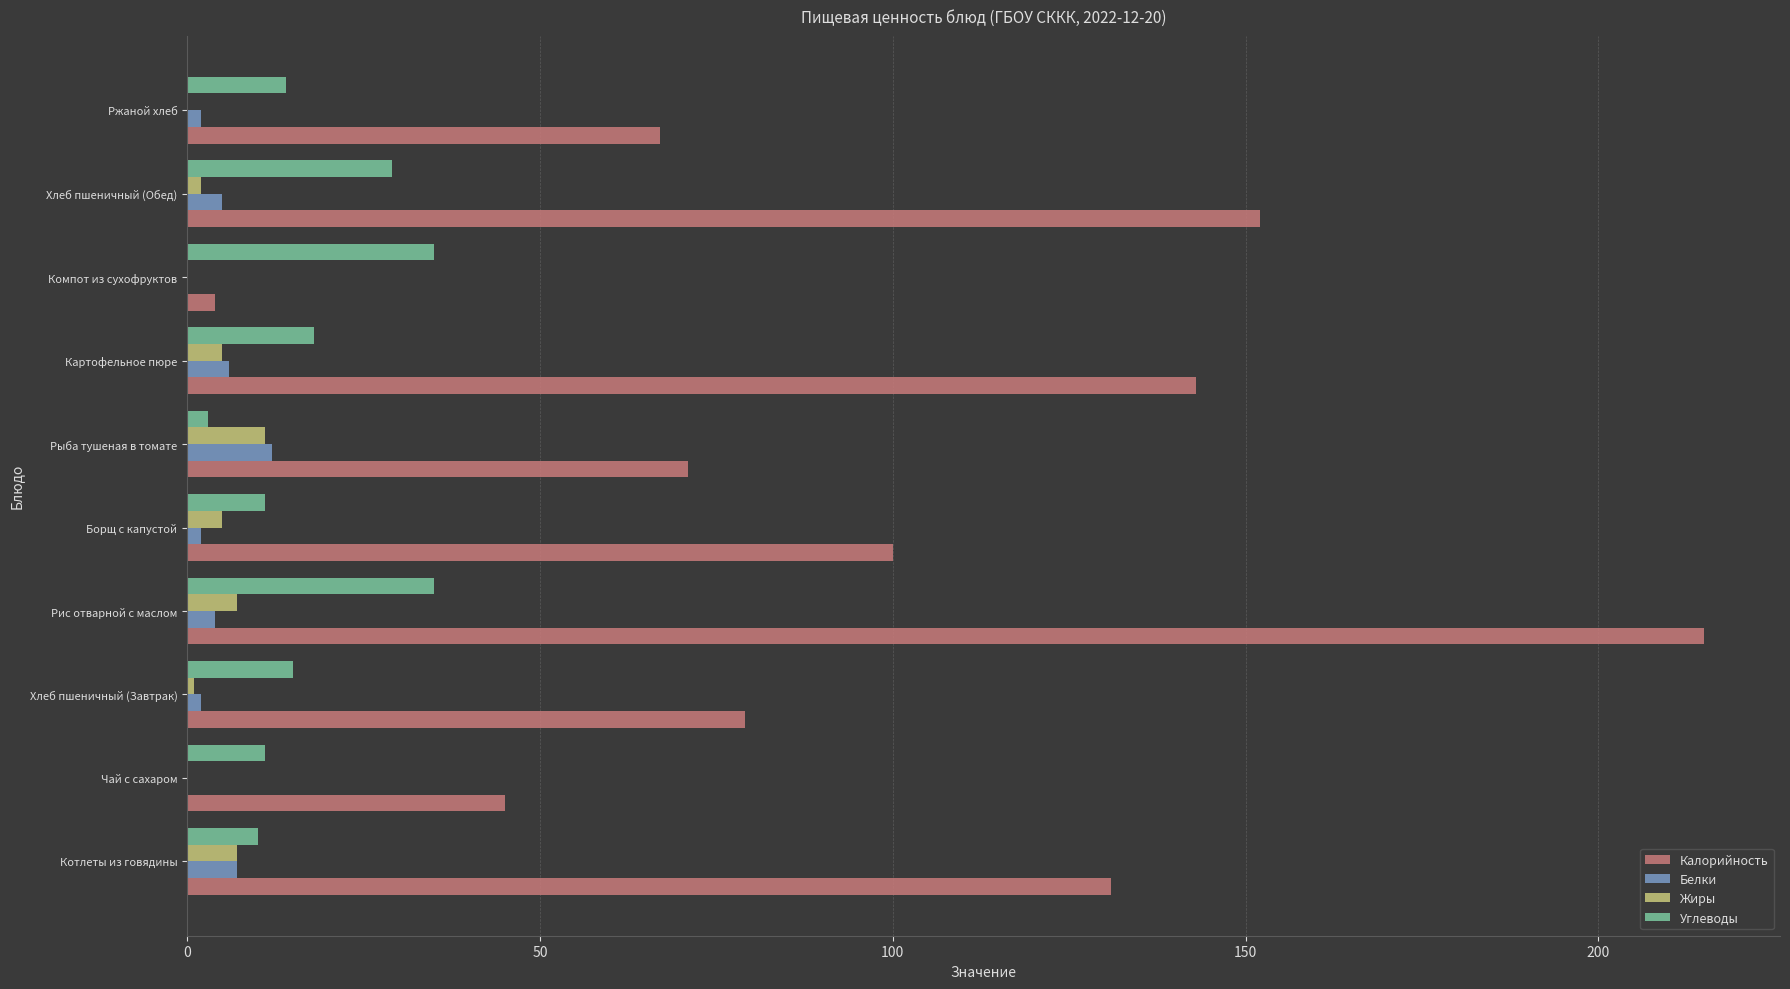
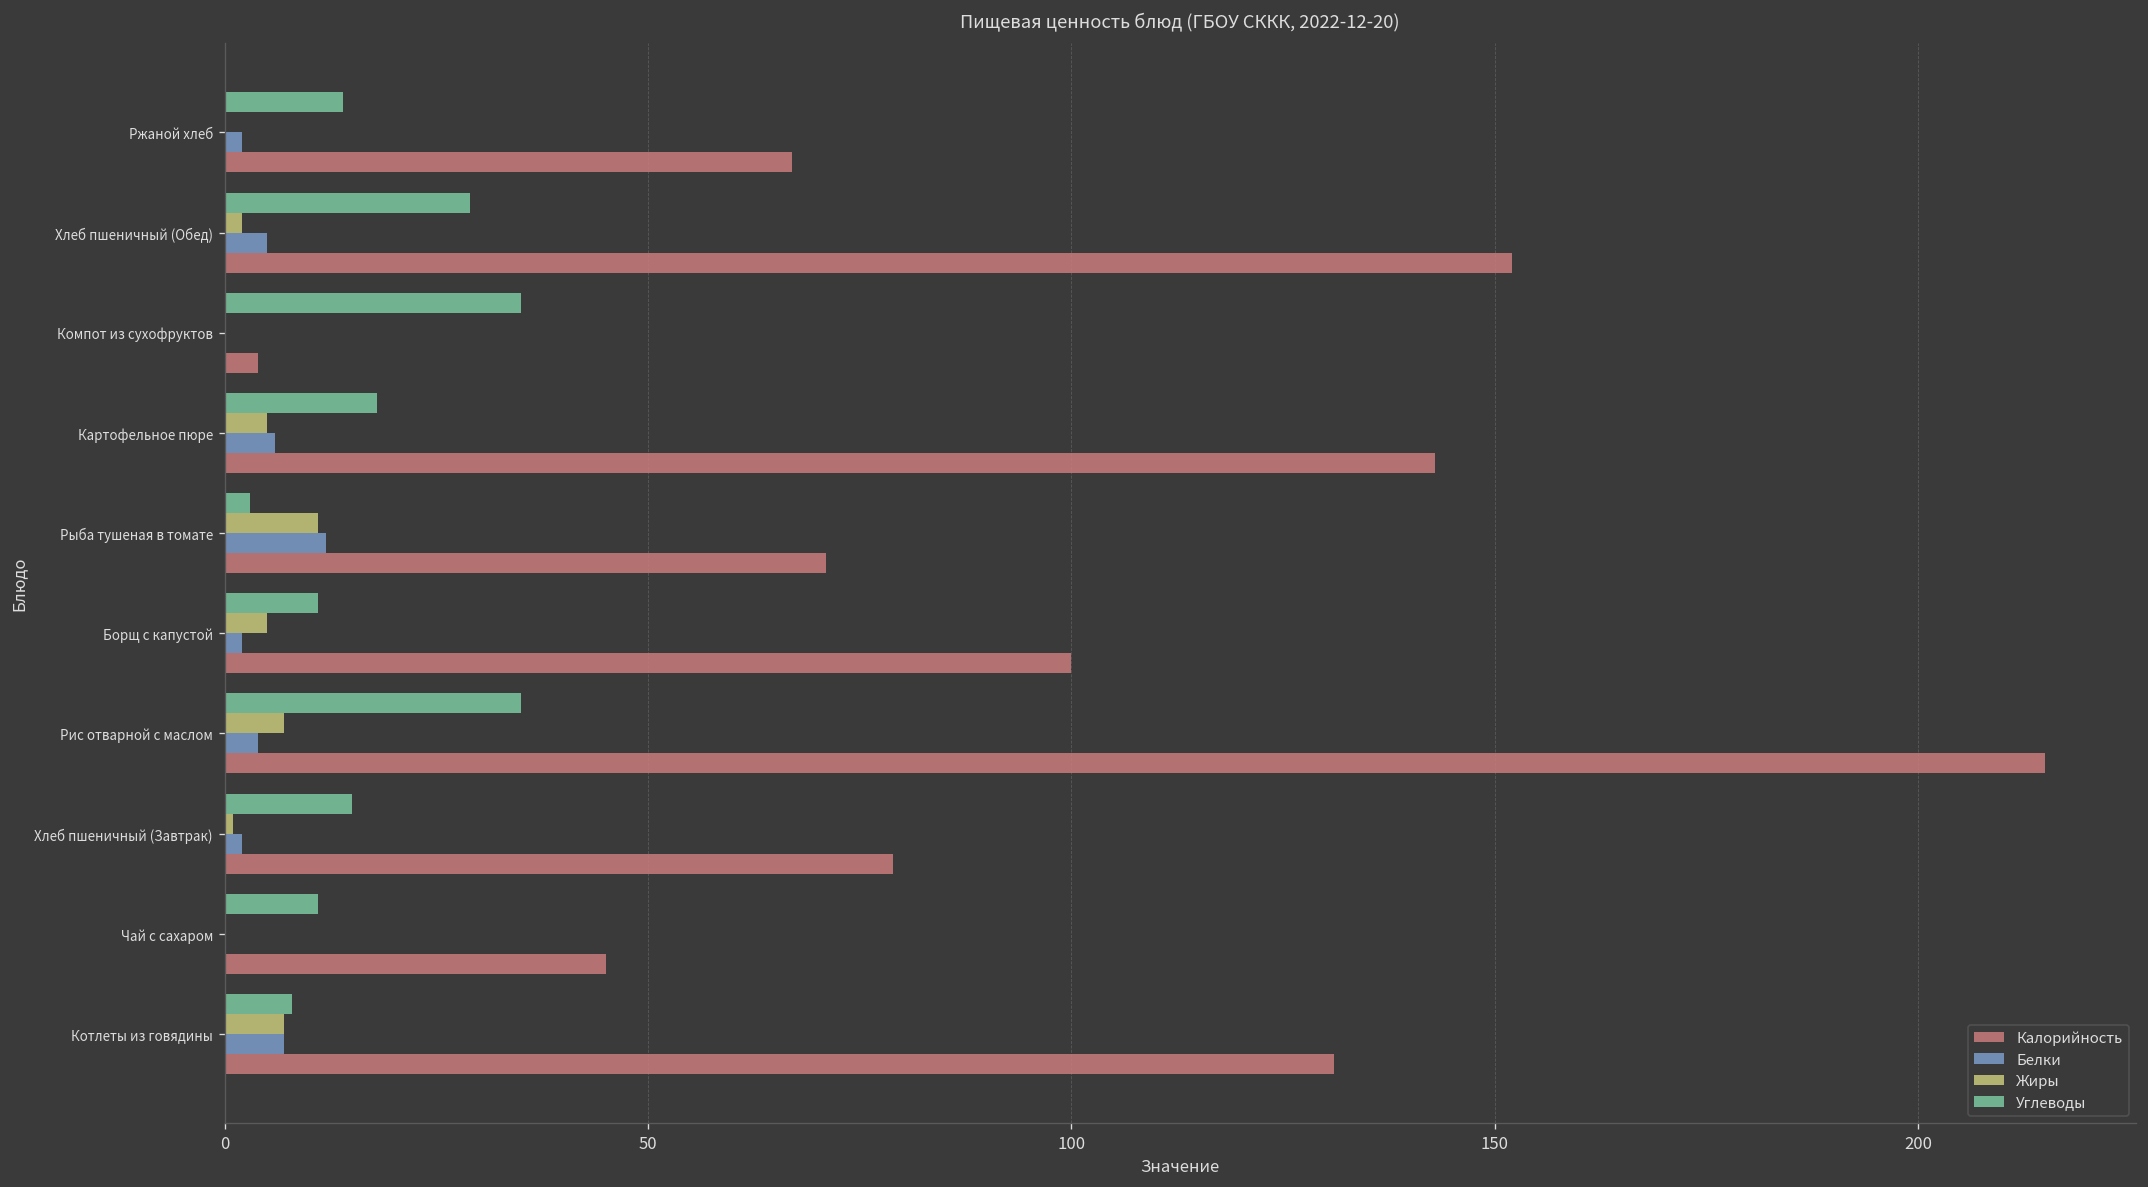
  {
    "Калорийность": {
      "Ржаной хлеб": 67,
      "Хлеб пшеничный (Обед)": 152,
      "Компот из сухофруктов": 4,
      "Картофельное пюре": 143,
      "Рыба тушеная в томате": 71,
      "Борщ с капустой": 100,
      "Рис отварной с маслом": 215,
      "Хлеб пшеничный (Завтрак)": 79,
      "Чай с сахаром": 45,
      "Котлеты из говядины": 131
    },
    "Белки": {
      "Ржаной хлеб": 2,
      "Хлеб пшеничный (Обед)": 5,
      "Компот из сухофруктов": 0,
      "Картофельное пюре": 6,
      "Рыба тушеная в томате": 12,
      "Борщ с капустой": 2,
      "Рис отварной с маслом": 4,
      "Хлеб пшеничный (Завтрак)": 2,
      "Чай с сахаром": 0,
      "Котлеты из говядины": 7
    },
    "Жиры": {
      "Ржаной хлеб": 0,
      "Хлеб пшеничный (Обед)": 2,
      "Компот из сухофруктов": 0,
      "Картофельное пюре": 5,
      "Рыба тушеная в томате": 11,
      "Борщ с капустой": 5,
      "Рис отварной с маслом": 7,
      "Хлеб пшеничный (Завтрак)": 1,
      "Чай с сахаром": 0,
      "Котлеты из говядины": 7
    },
    "Углеводы": {
      "Ржаной хлеб": 14,
      "Хлеб пшеничный (Обед)": 29,
      "Компот из сухофруктов": 35,
      "Картофельное пюре": 18,
      "Рыба тушеная в томате": 3,
      "Борщ с капустой": 11,
      "Рис отварной с маслом": 35,
      "Хлеб пшеничный (Завтрак)": 15,
      "Чай с сахаром": 11,
-     "Котлеты из говядины": 10
+     "Котлеты из говядины": 8
    }
  }
